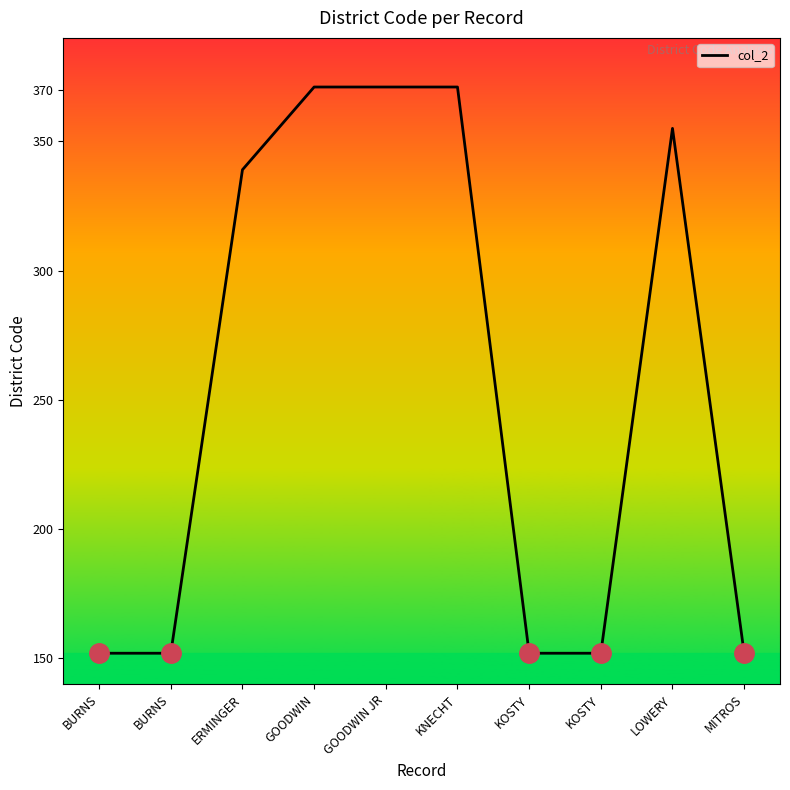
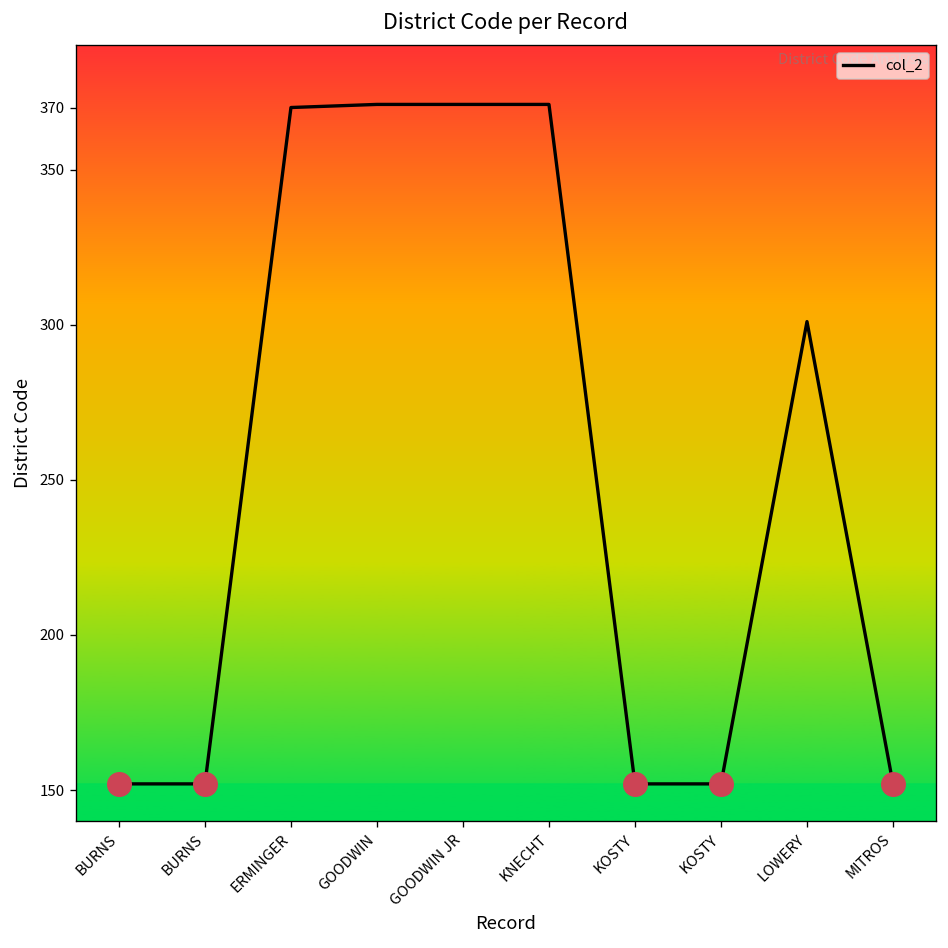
  {
    "col_2": {
-     "ERMINGER": 339,
+     "ERMINGER": 370,
      "GOODWIN": 371,
      "GOODWIN JR": 371,
      "KNECHT": 371,
-     "LOWERY": 355
+     "LOWERY": 301
    }
  }
